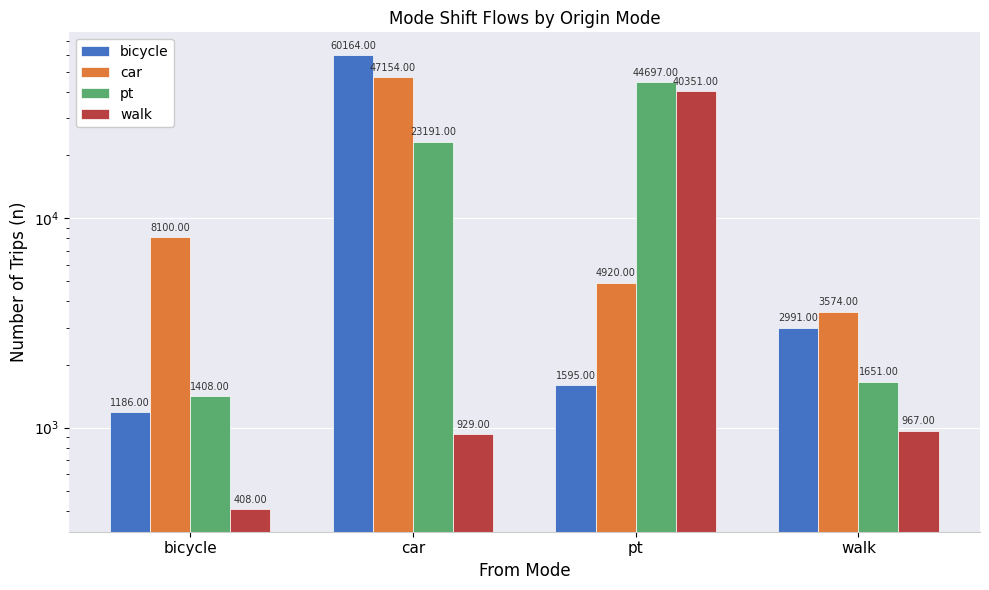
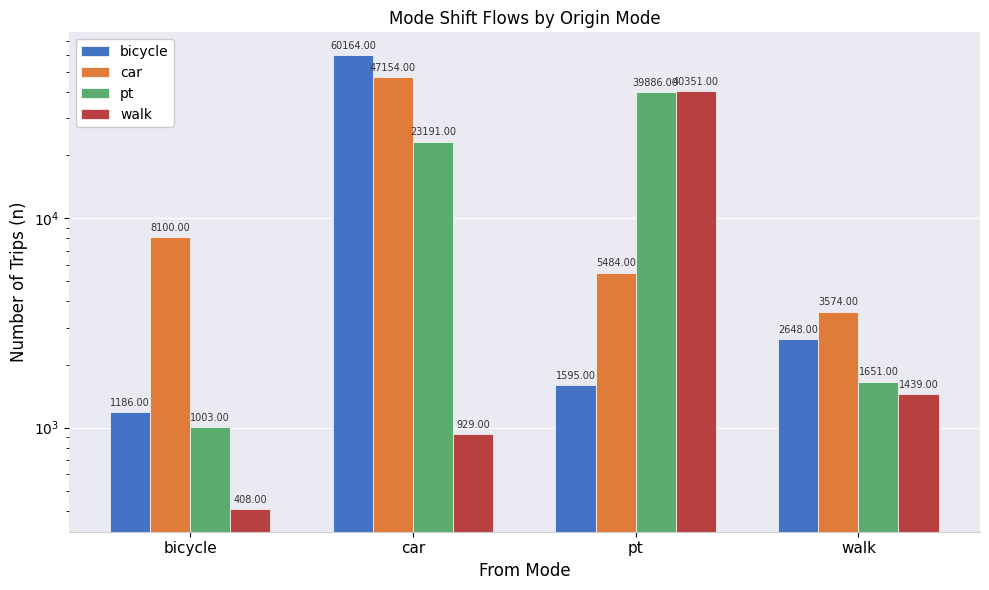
  {
    "bicycle": {
      "bicycle": 1186.00,
      "car": 60164.00,
      "pt": 1595.00,
-     "walk": 2991.00
+     "walk": 2648.00
    },
    "car": {
      "bicycle": 8100.00,
      "car": 47154.00,
-     "pt": 4920.00,
+     "pt": 5484.00,
      "walk": 3574.00
    },
    "pt": {
-     "bicycle": 1408.00,
+     "bicycle": 1003.00,
      "car": 23191.00,
-     "pt": 44697.00,
+     "pt": 39886.00,
      "walk": 1651.00
    },
    "walk": {
      "bicycle": 408.00,
      "car": 929.00,
      "pt": 40351.00,
-     "walk": 967.00
+     "walk": 1439.00
    }
  }
